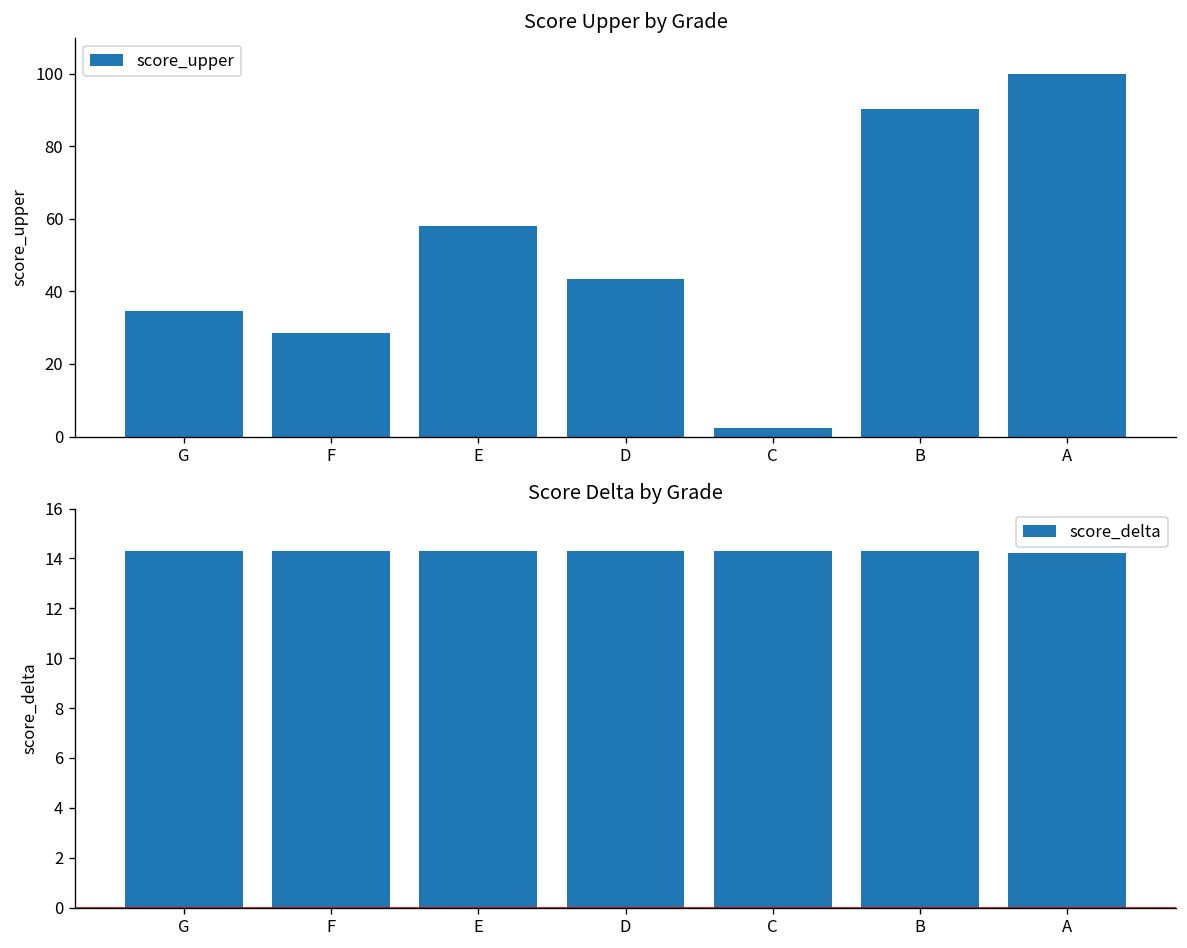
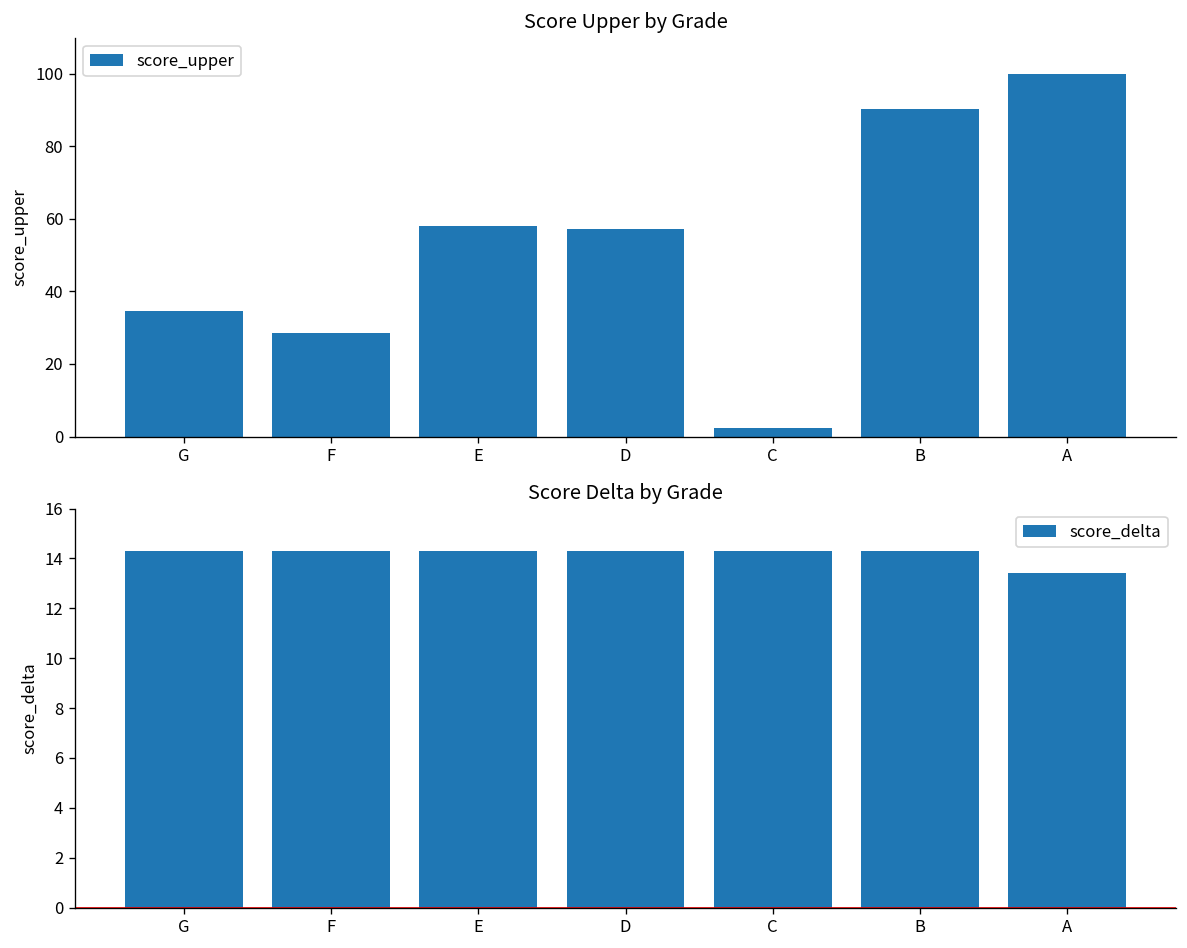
  {
    "Score Upper by Grade": {
      "G": 35,
      "F": 29,
      "E": 58,
-     "D": 43,
+     "D": 57,
      "C": 2,
      "B": 90,
      "A": 100
    },
    "Score Delta by Grade": {
      "G": 14.3,
      "F": 14.3,
      "E": 14.3,
      "D": 14.3,
      "C": 14.3,
      "B": 14.3,
-     "A": 14.2
+     "A": 13.4
    }
  }
